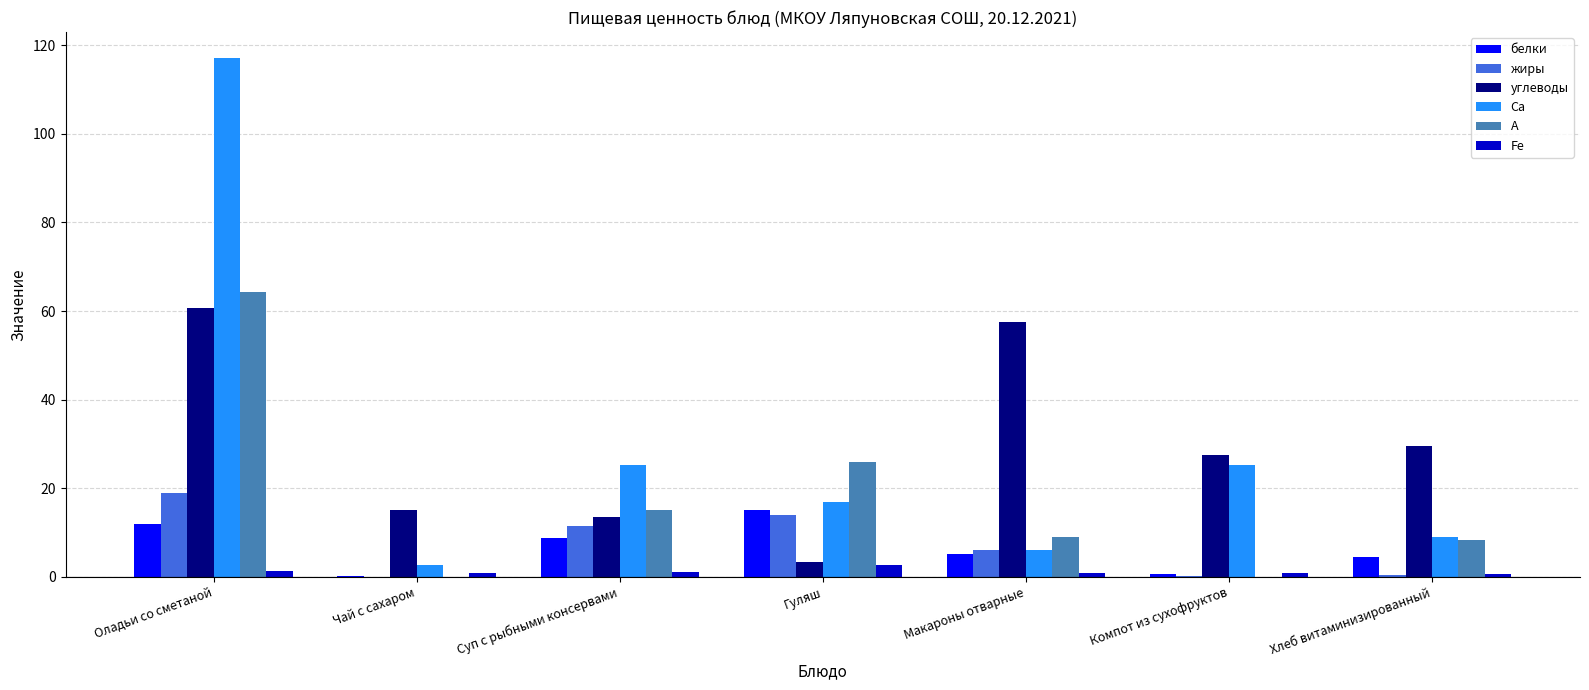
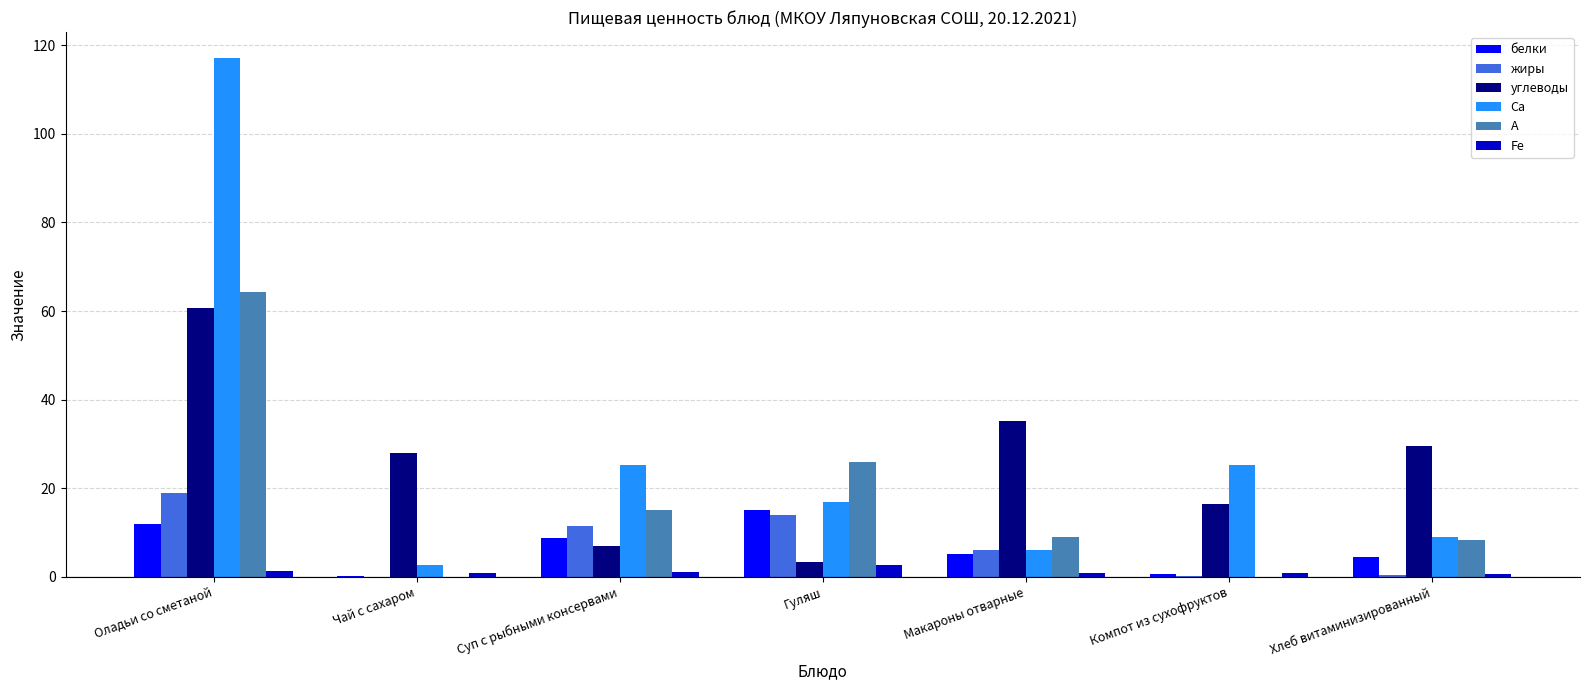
  {
    "углеводы": {
      "Оладьи со сметаной": 61,
-     "Чай с сахаром": 15,
-     "Суп с рыбными консервами": 13,
+     "Чай с сахаром": 28,
+     "Суп с рыбными консервами": 7,
      "Гуляш": 3,
-     "Макароны отварные": 57,
-     "Компот из сухофруктов": 27,
+     "Макароны отварные": 35,
+     "Компот из сухофруктов": 16,
      "Хлеб витаминизированный": 30
    },
    "Са": {
      "Оладьи со сметаной": 117,
      "Чай с сахаром": 3,
      "Суп с рыбными консервами": 25,
      "Гуляш": 17,
      "Макароны отварные": 6,
      "Компот из сухофруктов": 25,
      "Хлеб витаминизированный": 9
    }
  }
